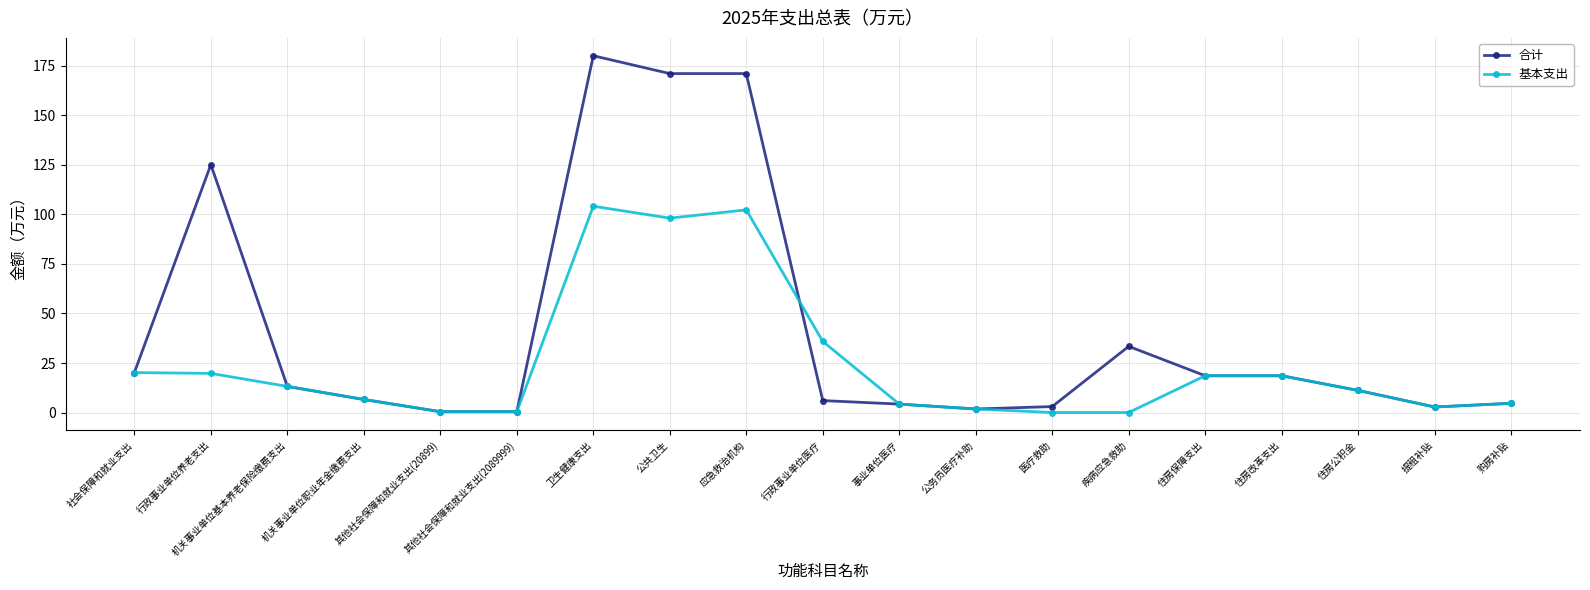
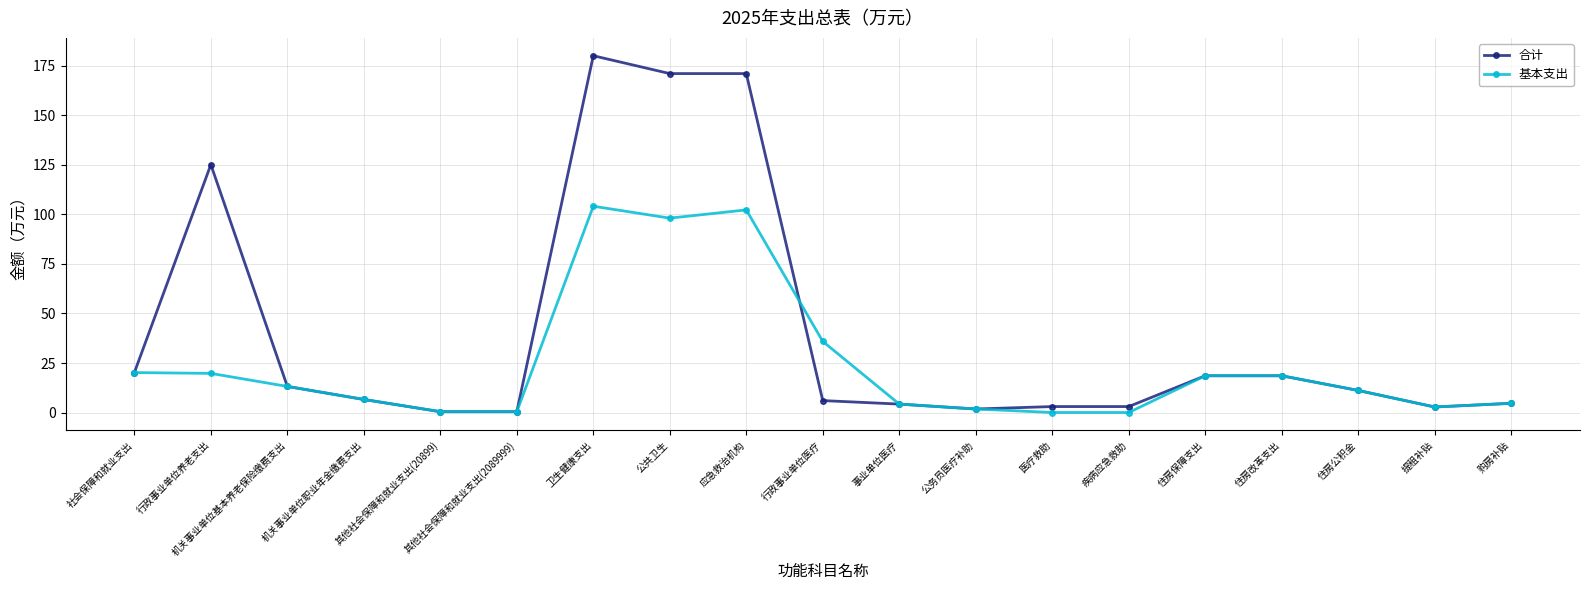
  {
    "合计": {
      "行政事业单位养老支出": 125,
      "卫生健康支出": 180,
      "公共卫生": 171,
      "应急救治机构": 171,
      "行政事业单位医疗": 6,
      "医疗救助": 3,
-     "疾病应急救助": 33
+     "疾病应急救助": 3
    },
    "基本支出": {
      "行政事业单位养老支出": 20,
      "卫生健康支出": 104,
      "公共卫生": 98,
      "应急救治机构": 102,
      "行政事业单位医疗": 36,
      "医疗救助": 0,
      "疾病应急救助": 0
    }
  }
